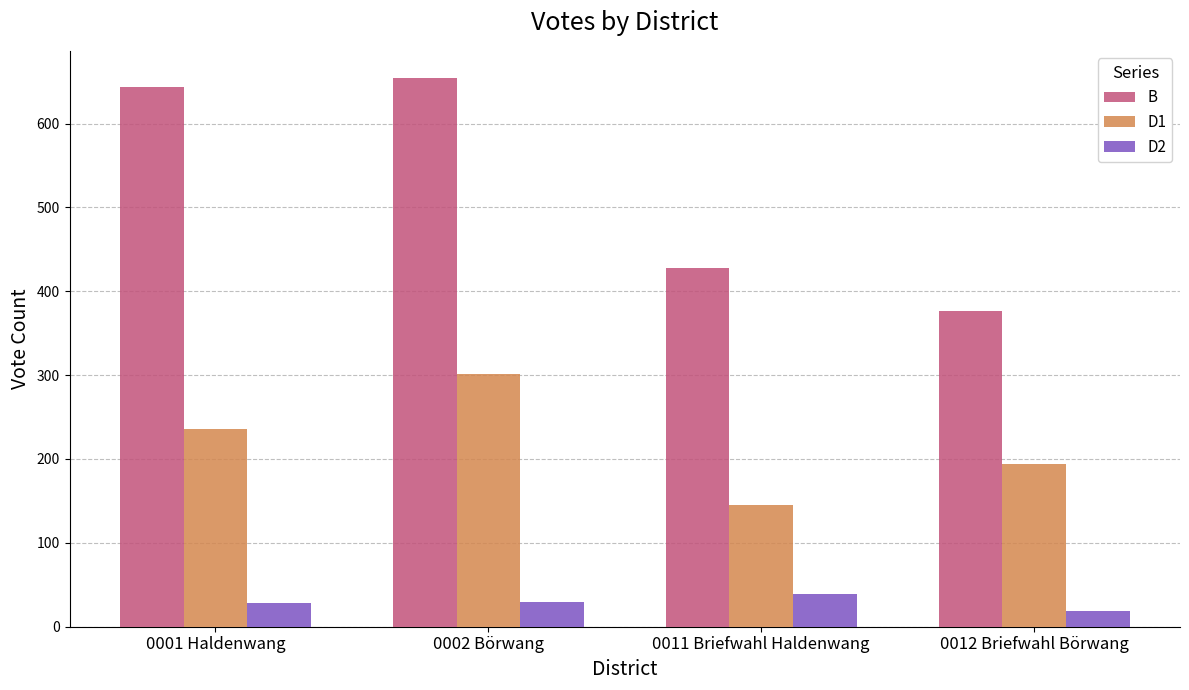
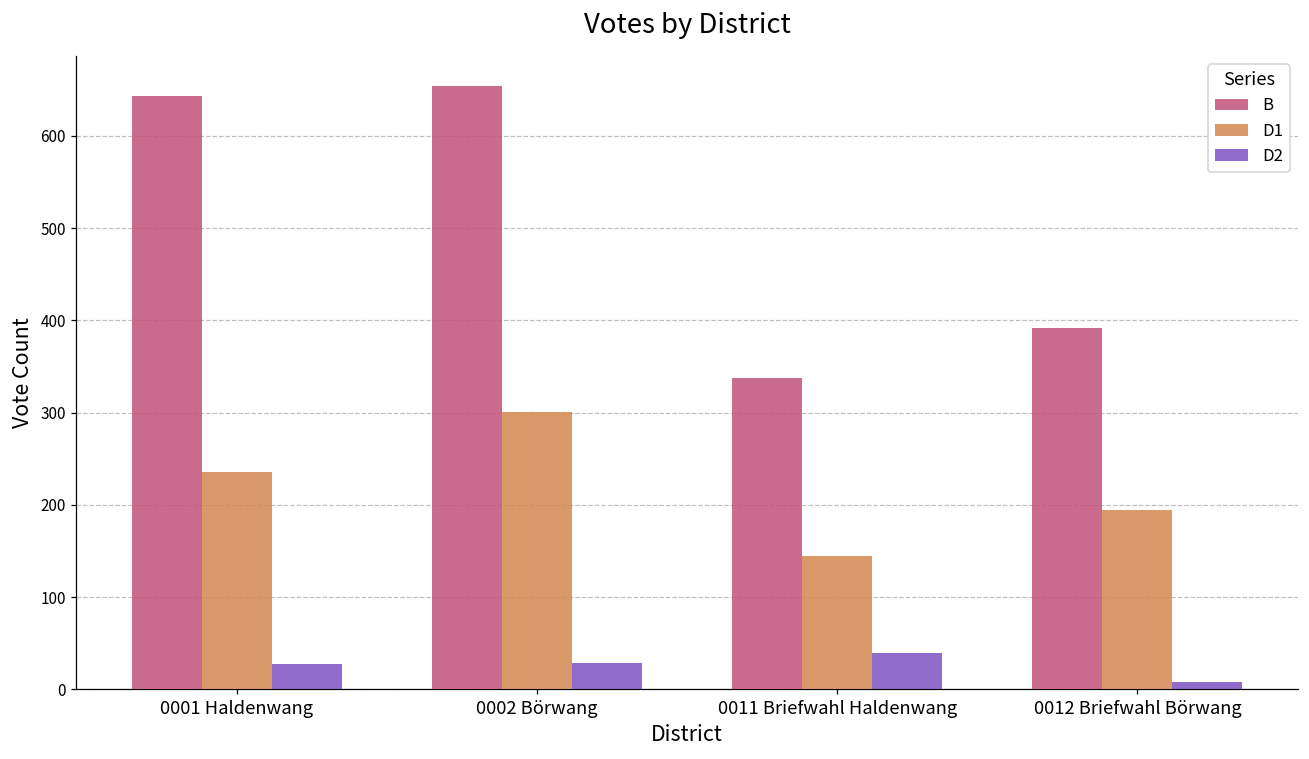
  {
    "B": {
      "0001 Haldenwang": 640,
      "0002 Börwang": 650,
-     "0011 Briefwahl Haldenwang": 430,
-     "0012 Briefwahl Börwang": 380
+     "0011 Briefwahl Haldenwang": 340,
+     "0012 Briefwahl Börwang": 390
    },
    "D1": {
      "0001 Haldenwang": 240,
      "0002 Börwang": 300,
      "0011 Briefwahl Haldenwang": 150,
      "0012 Briefwahl Börwang": 190
    },
    "D2": {
      "0001 Haldenwang": 30,
      "0002 Börwang": 30,
      "0011 Briefwahl Haldenwang": 40,
-     "0012 Briefwahl Börwang": 20
+     "0012 Briefwahl Börwang": 10
    }
  }
